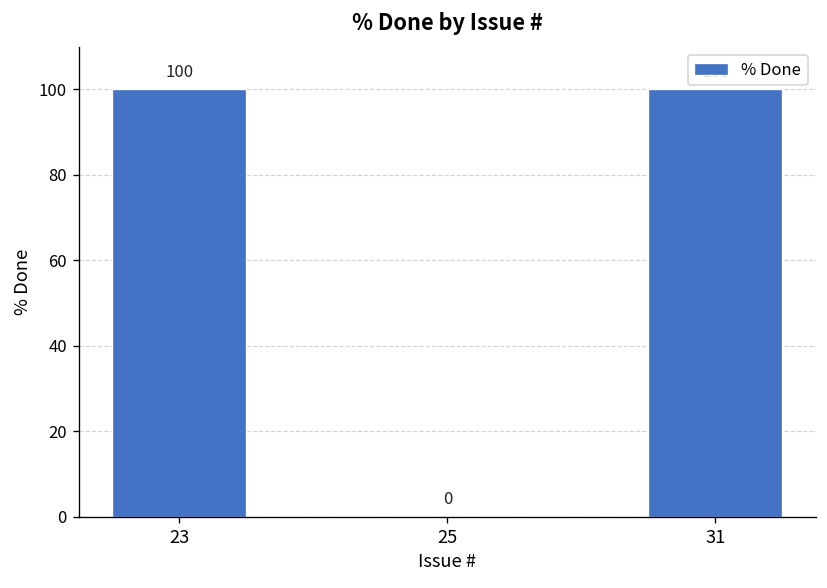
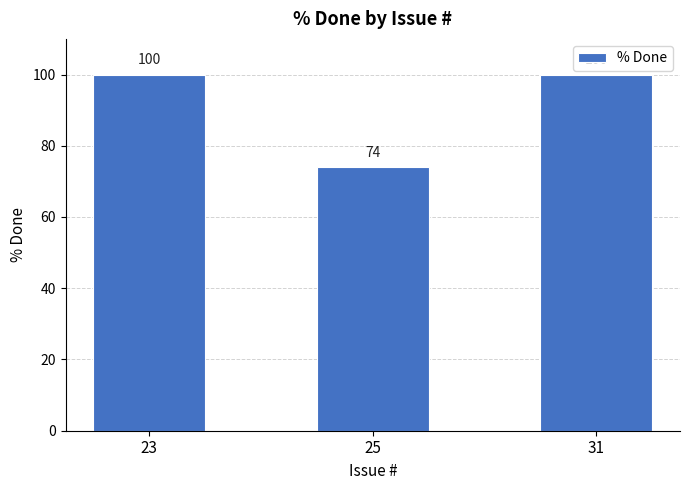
  {
    "23": 100,
-   "25": 0
+   "25": 74
  }
